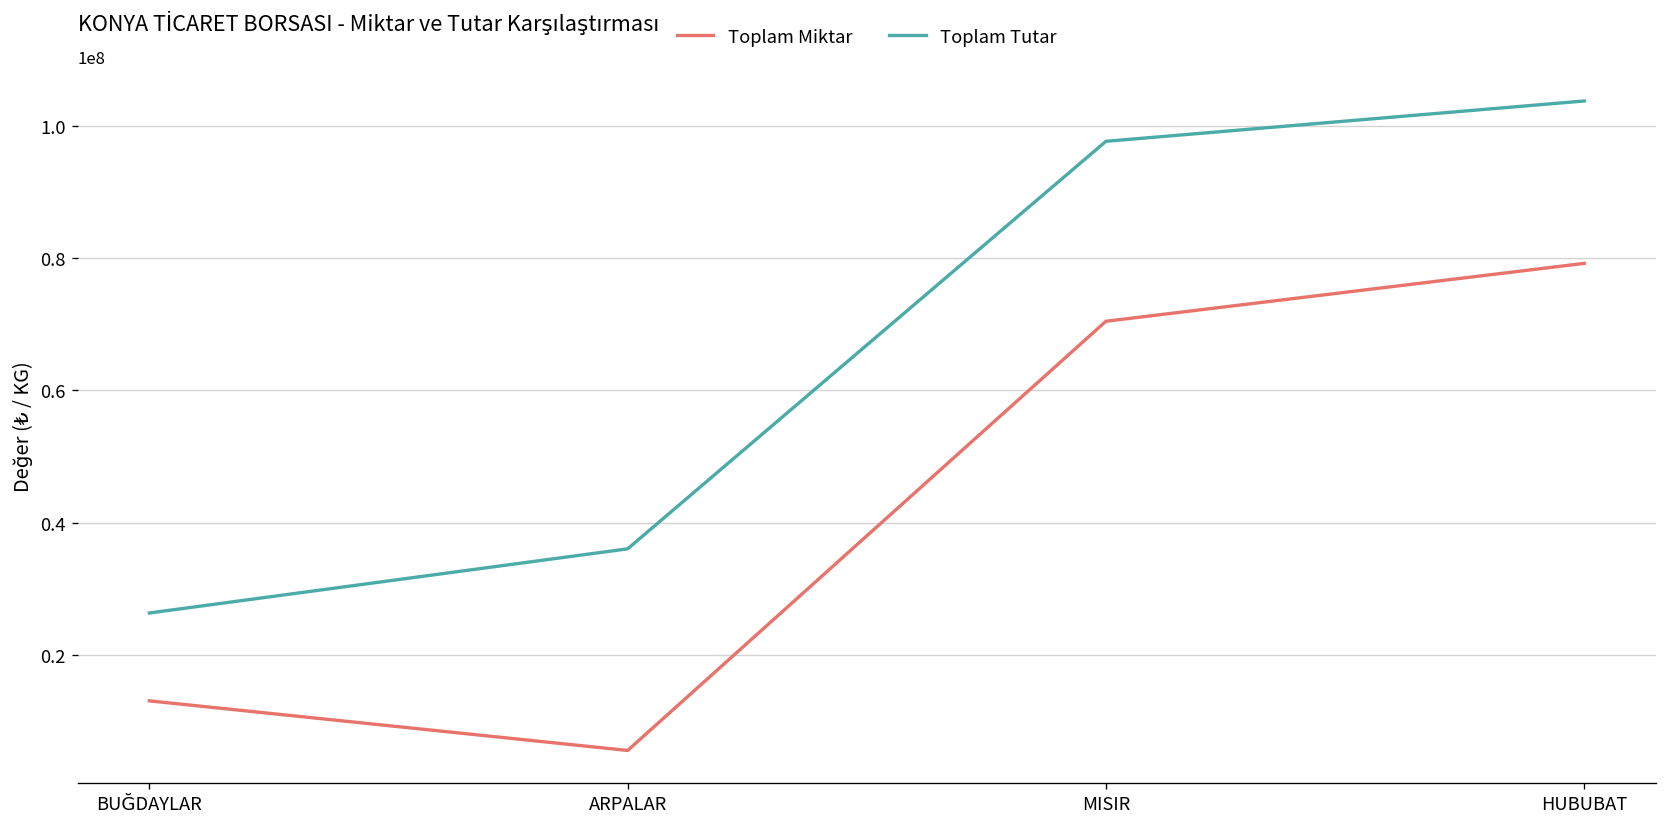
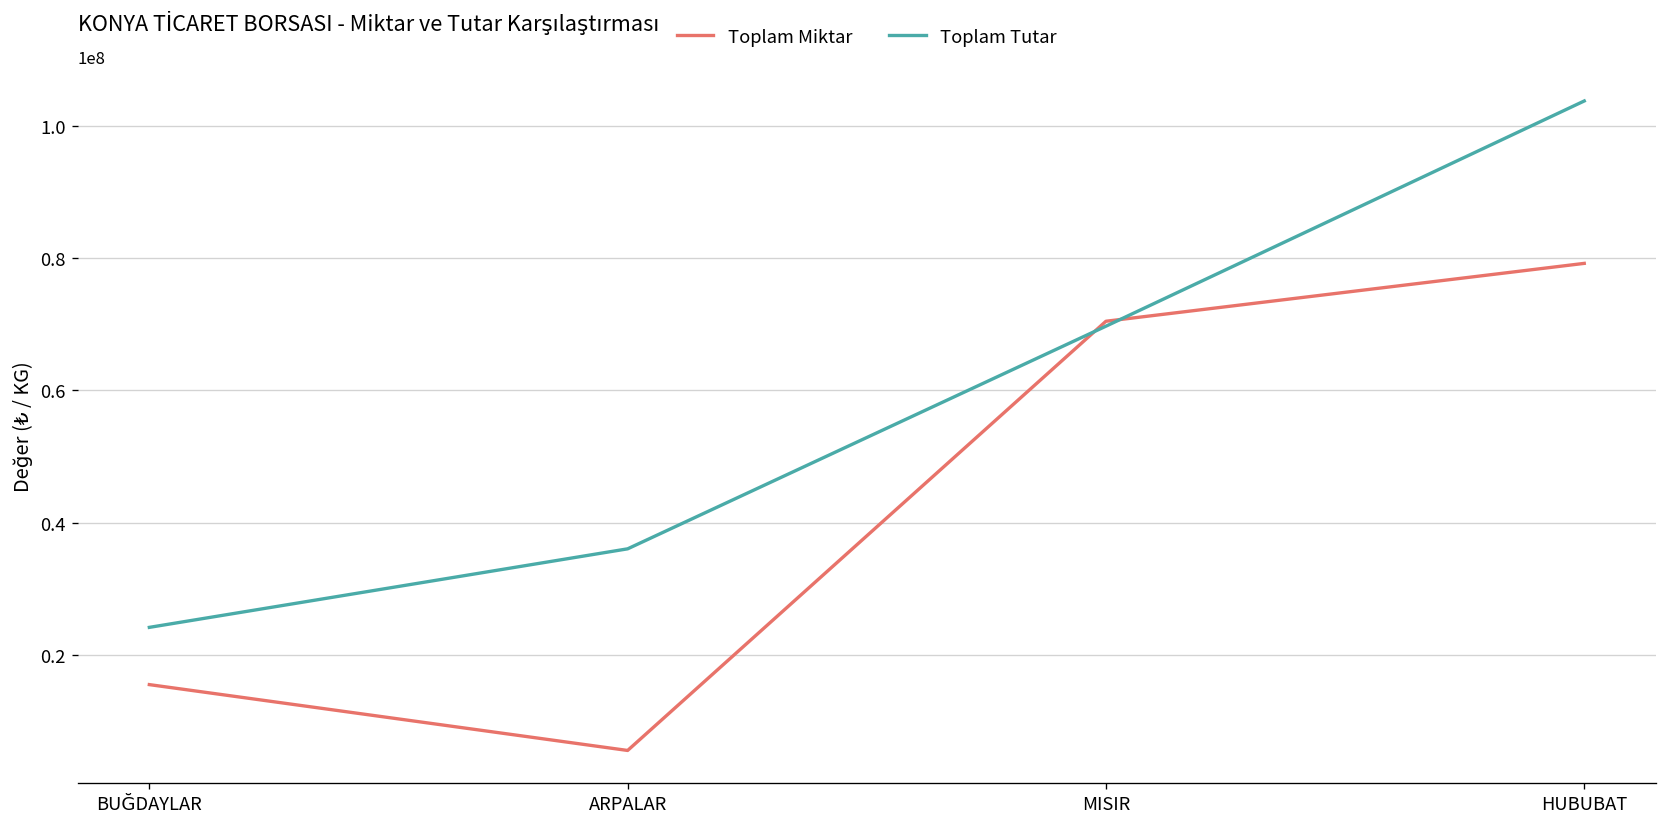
  {
    "Toplam Miktar": {
-     "BUĞDAYLAR": 13000000,
+     "BUĞDAYLAR": 15000000,
      "ARPALAR": 6000000,
      "MISIR": 70000000,
      "HUBUBAT": 79000000
    },
    "Toplam Tutar": {
-     "BUĞDAYLAR": 26000000,
+     "BUĞDAYLAR": 24000000,
      "ARPALAR": 36000000,
-     "MISIR": 98000000,
+     "MISIR": 70000000,
      "HUBUBAT": 104000000
    }
  }
